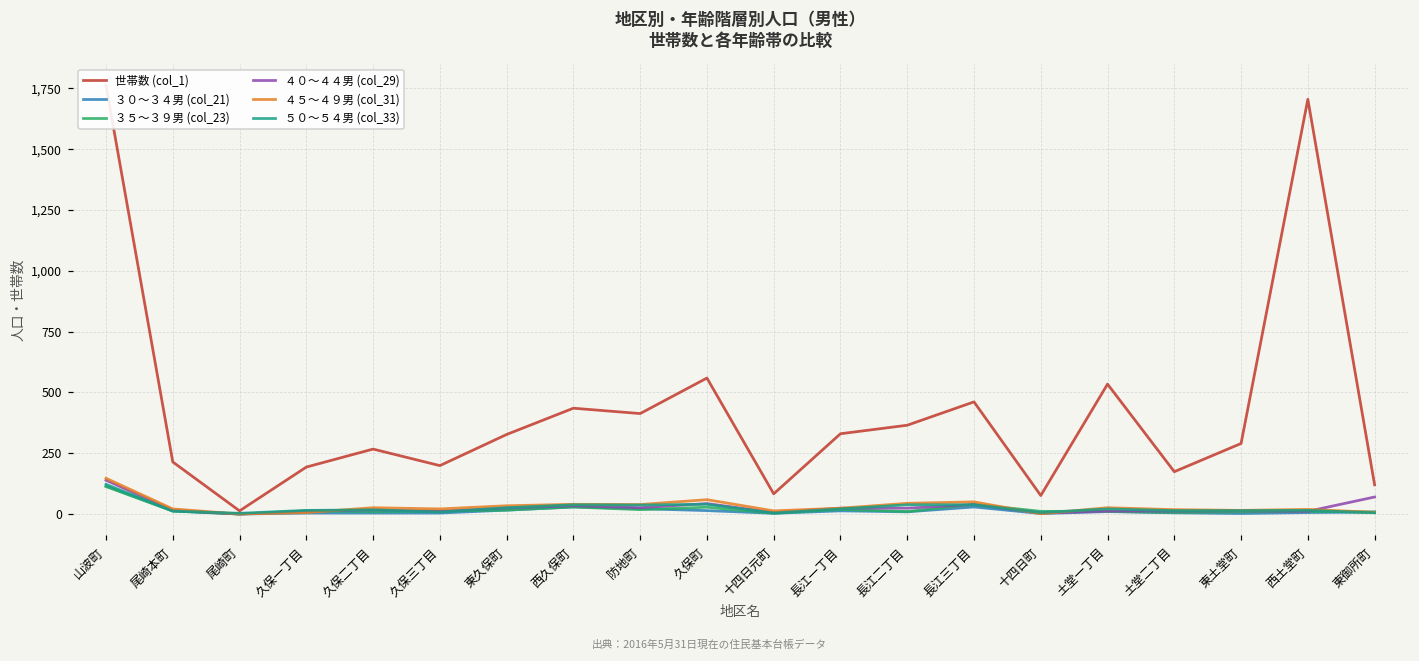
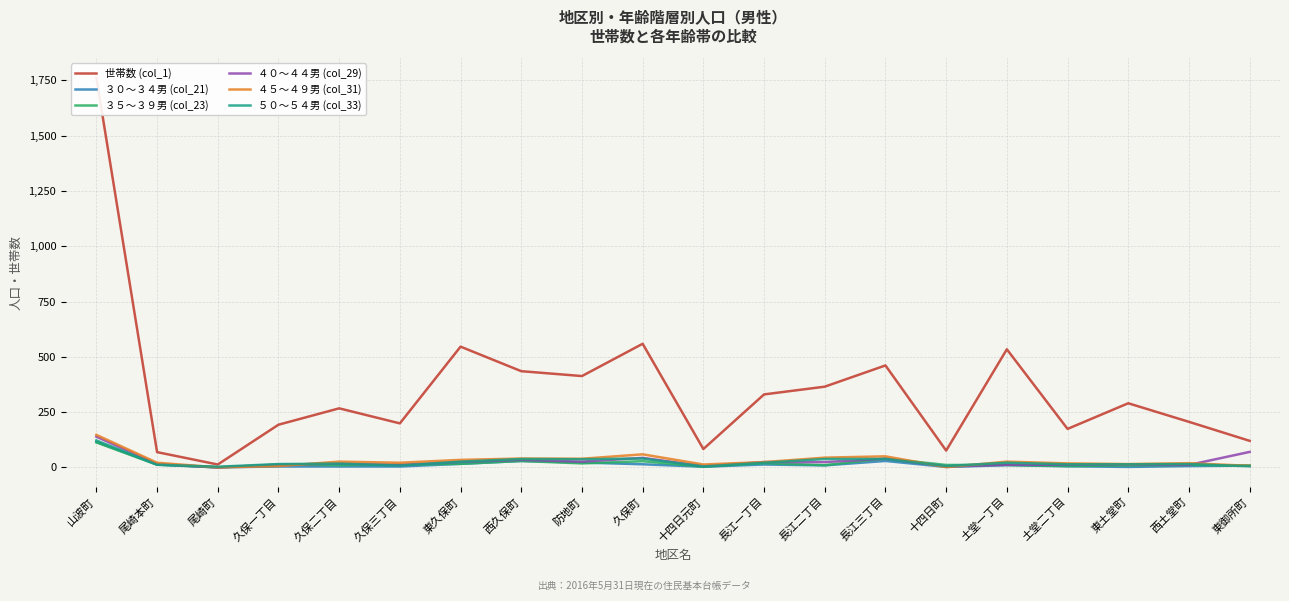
  {
    "世帯数 (col_1)": {
-     "尾崎本町": "210",
+     "尾崎本町": "70",
      "久保一丁目": "190",
      "久保二丁目": "270",
      "久保三丁目": "200",
-     "東久保町": "330",
+     "東久保町": "550",
      "西久保町": "440",
      "防地町": "410",
      "久保町": "560",
      "十四日元町": "80",
      "長江一丁目": "330",
      "長江二丁目": "370",
      "長江三丁目": "460",
      "十四日町": "80",
      "土堂一丁目": "530",
      "土堂二丁目": "170",
      "東土堂町": "290",
-     "西土堂町": "1,710",
+     "西土堂町": "210",
      "東御所町": "120"
    },
    "３０～３４男 (col_21)": {
      "久保町": "10"
    },
    "４０～４４男 (col_29)": {
      "長江二丁目": "20",
      "東御所町": "70"
    },
    "４５～４９男 (col_31)": {
      "久保町": "60"
    }
  }
